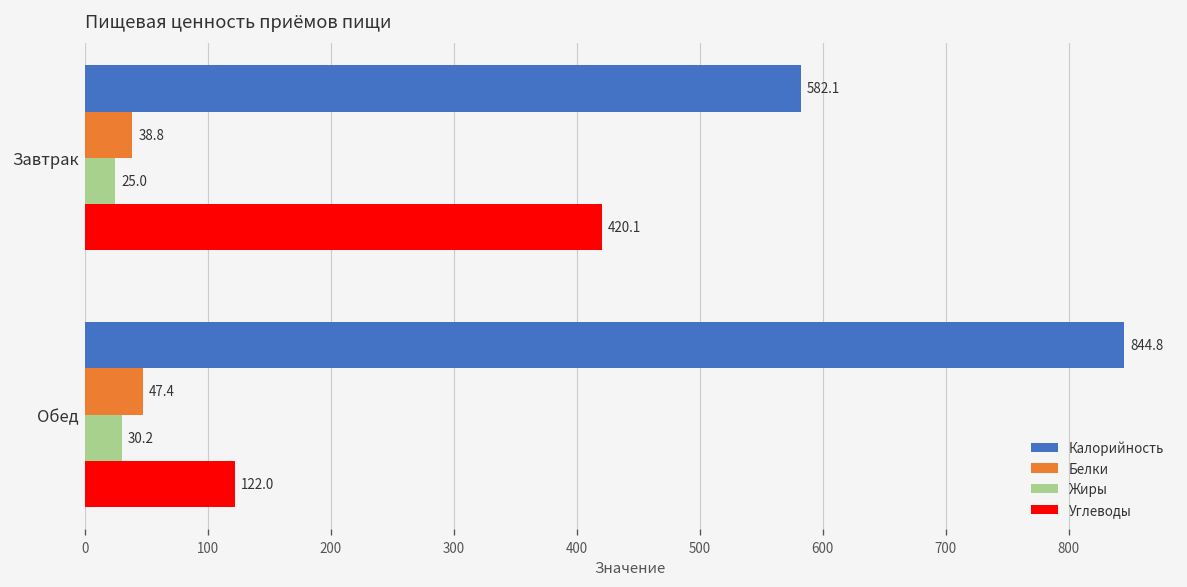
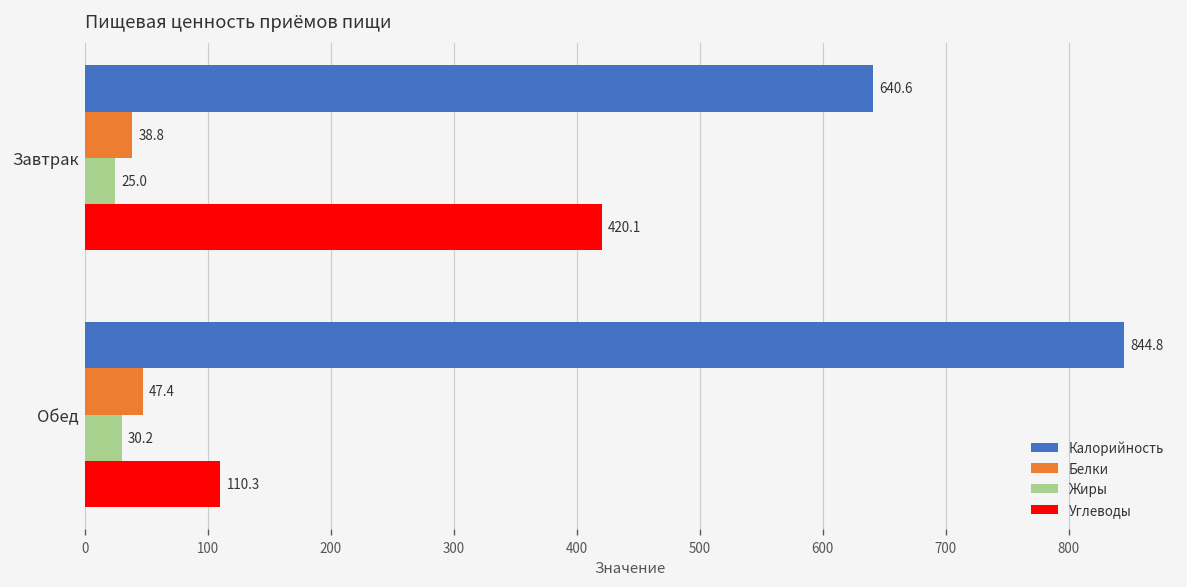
  {
    "Калорийность": {
-     "Завтрак": 582.1,
+     "Завтрак": 640.6,
      "Обед": 844.8
    },
    "Белки": {
      "Завтрак": 38.8,
      "Обед": 47.4
    },
    "Жиры": {
      "Завтрак": 25.0,
      "Обед": 30.2
    },
    "Углеводы": {
      "Завтрак": 420.1,
-     "Обед": 122.0
+     "Обед": 110.3
    }
  }
